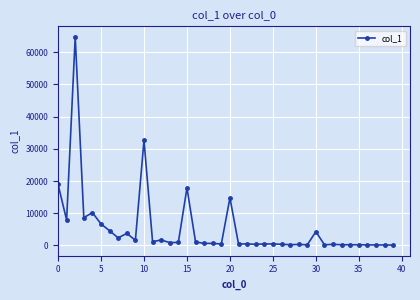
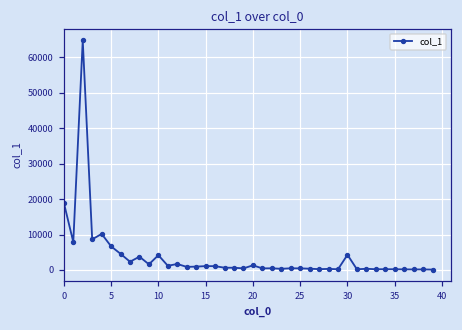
  {
    "0": 19000,
    "5": 7000,
-   "10": 33000,
-   "15": 18000,
-   "20": 15000,
+   "10": 4000,
+   "15": 1000,
+   "20": 1000,
    "25": 0,
    "30": 4000,
    "35": 0
  }
